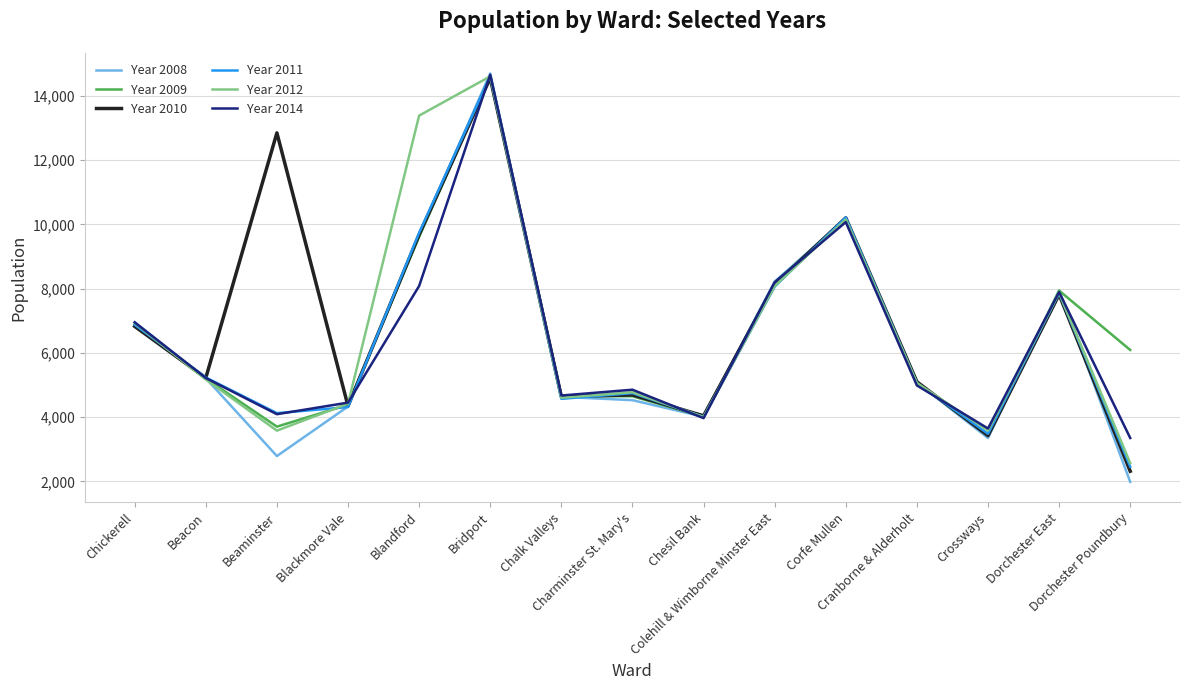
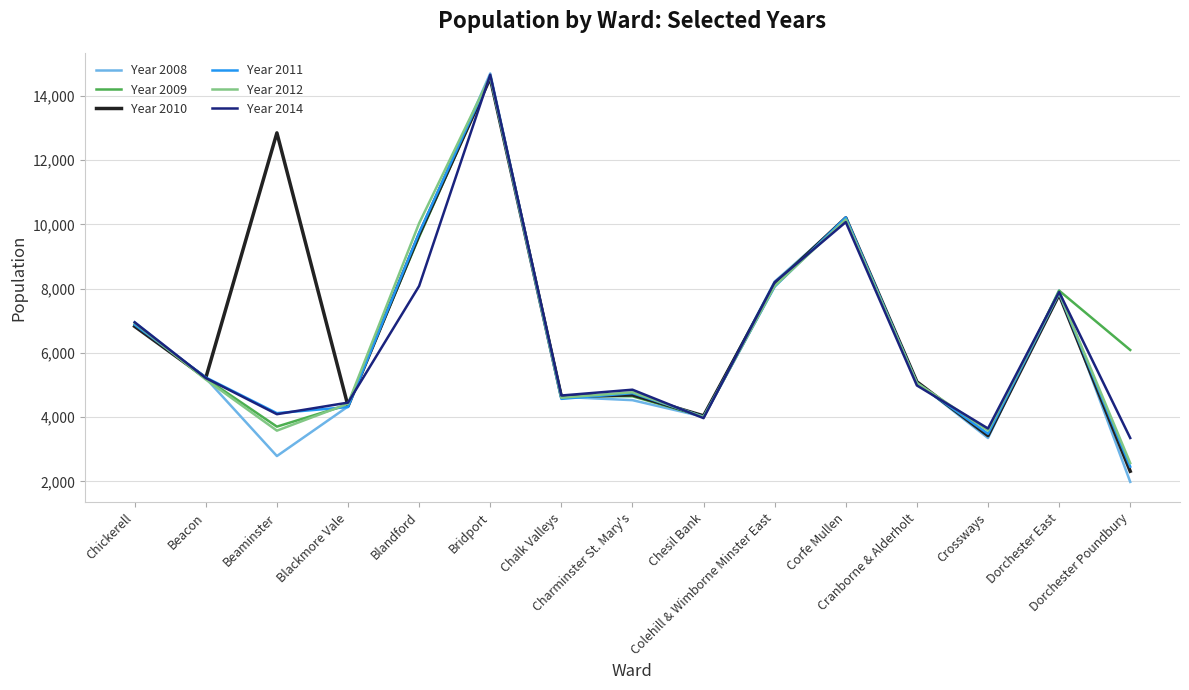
  {
    "Year 2008": {
      "Beaminster": "2,800",
      "Charminster St. Mary's": "4,500",
      "Dorchester Poundbury": "2,000"
    },
    "Year 2009": {
      "Beaminster": "3,700",
      "Dorchester Poundbury": "6,100"
    },
    "Year 2010": {
      "Beaminster": "12,900",
      "Dorchester Poundbury": "2,300"
    },
    "Year 2011": {
      "Dorchester Poundbury": "2,500"
    },
    "Year 2012": {
      "Beaminster": "3,600",
-     "Blandford": "13,400",
+     "Blandford": "10,000",
      "Dorchester Poundbury": "2,600"
    },
    "Year 2014": {
      "Blandford": "8,100",
      "Corfe Mullen": "10,100",
      "Dorchester Poundbury": "3,300"
    }
  }
